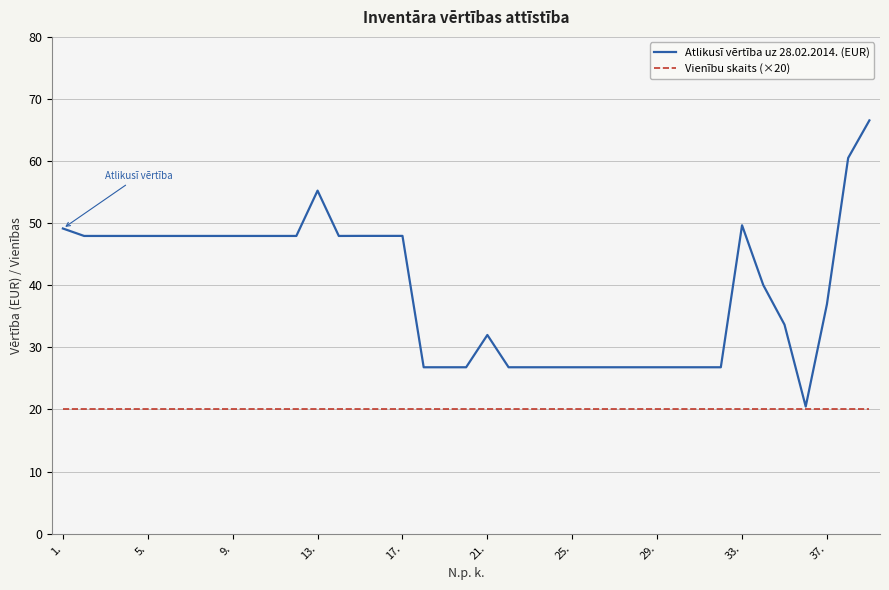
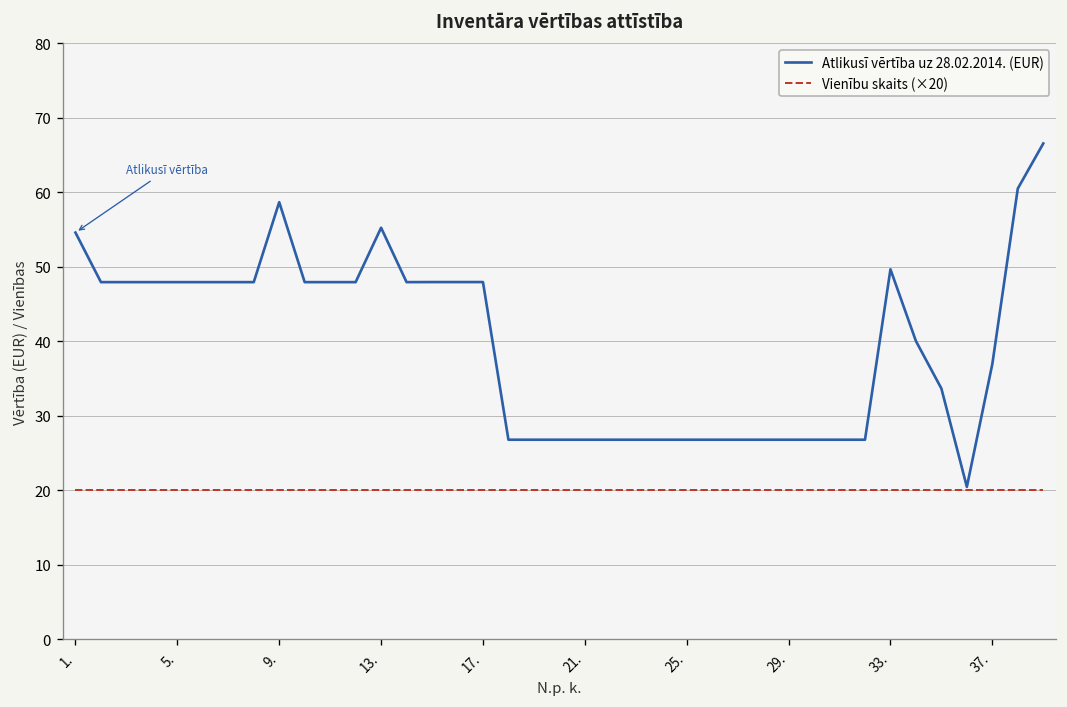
  {
    "Atlikusī vērtība uz 28.02.2014. (EUR)": {
-     "1.": 49,
+     "1.": 55,
      "5.": 48,
-     "9.": 48,
+     "9.": 59,
      "13.": 55,
      "17.": 48,
-     "21.": 32,
+     "21.": 27,
      "25.": 27,
      "29.": 27,
      "33.": 50,
      "37.": 37
    },
    "Vienību skaits (×20)": {
      "1.": 20,
      "5.": 20,
      "9.": 20,
      "13.": 20,
      "17.": 20,
      "21.": 20,
      "25.": 20,
      "29.": 20,
      "33.": 20,
      "37.": 20
    }
  }
